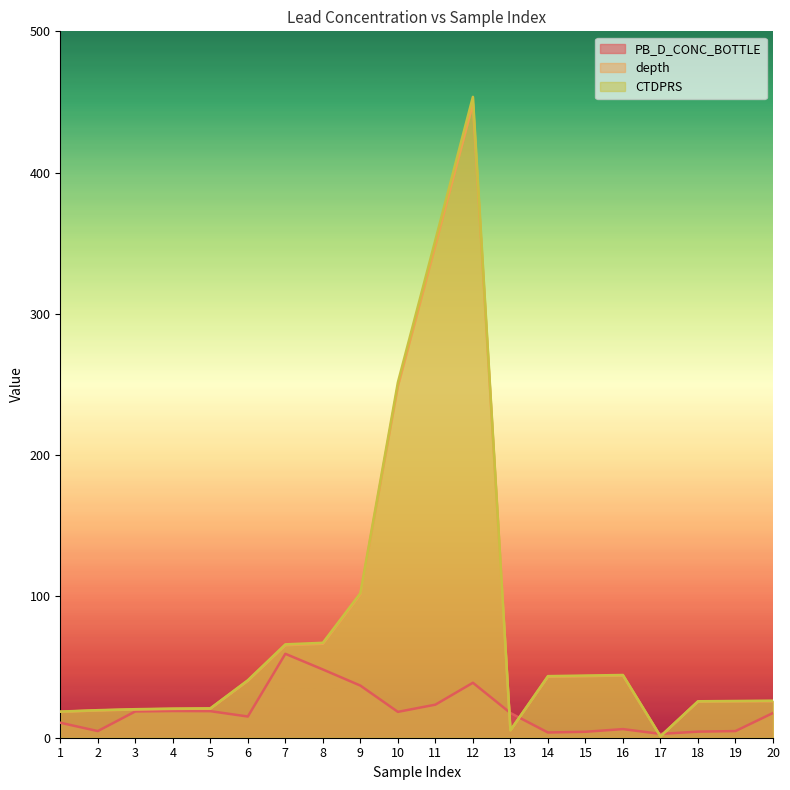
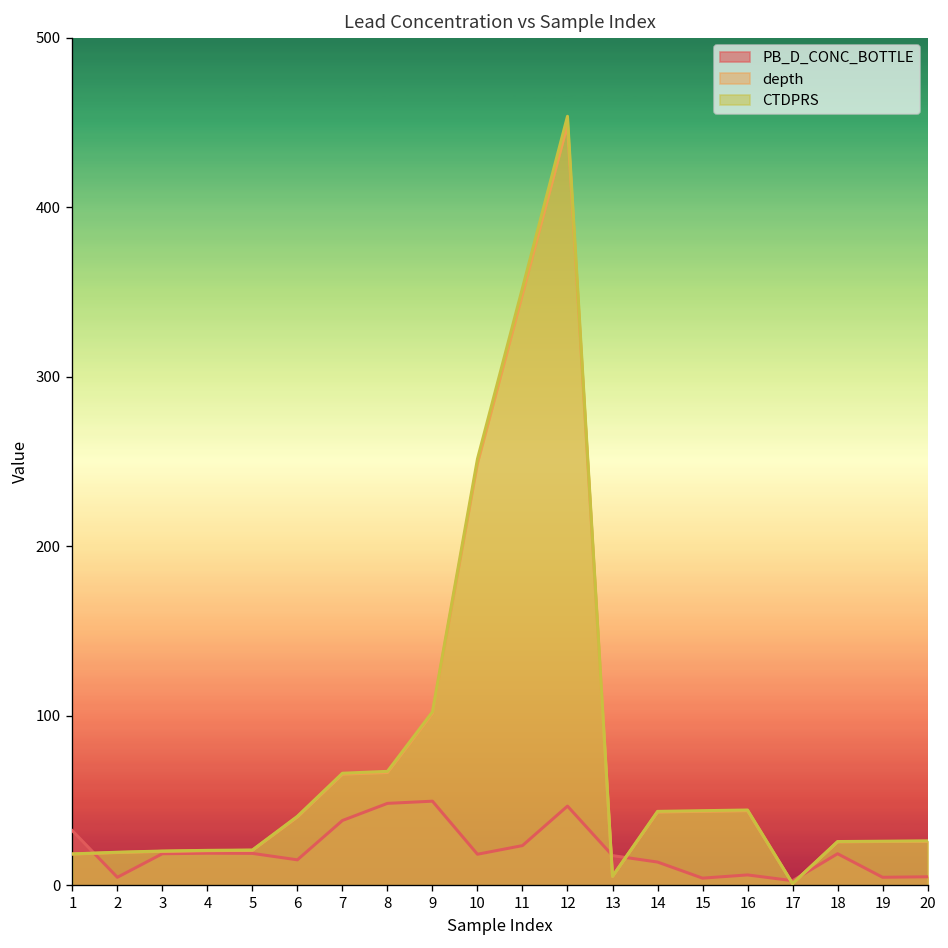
  {
    "PB_D_CONC_BOTTLE": {
-     "1": 11,
+     "1": 32,
      "2": 5,
      "5": 19,
      "6": 15,
-     "7": 59,
+     "7": 38,
      "8": 48,
-     "9": 37,
+     "9": 50,
      "10": 18,
      "11": 23,
-     "12": 39,
+     "12": 47,
      "13": 18,
-     "14": 4,
+     "14": 14,
      "15": 4,
      "16": 6,
-     "18": 4,
+     "18": 19,
      "19": 5,
-     "20": 18
+     "20": 5
    }
  }
